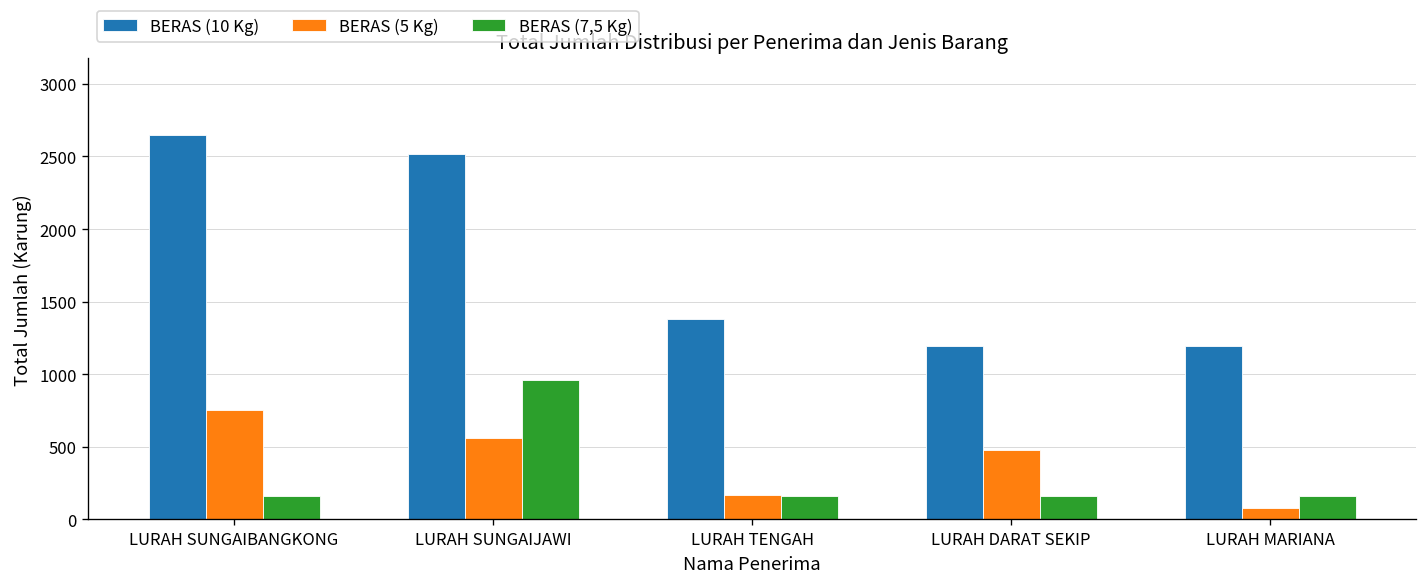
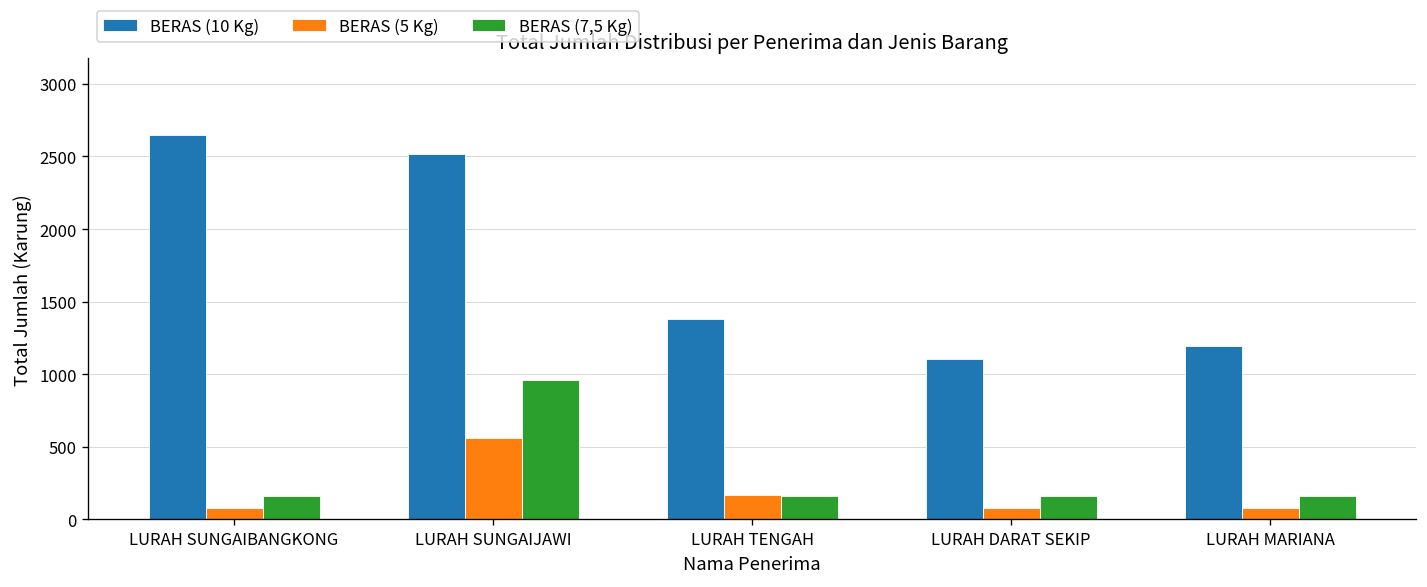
  {
    "BERAS (10 Kg)": {
      "LURAH SUNGAIBANGKONG": 2650,
      "LURAH SUNGAIJAWI": 2520,
      "LURAH TENGAH": 1380,
-     "LURAH DARAT SEKIP": 1190,
+     "LURAH DARAT SEKIP": 1110,
      "LURAH MARIANA": 1200
    },
    "BERAS (5 Kg)": {
-     "LURAH SUNGAIBANGKONG": 750,
+     "LURAH SUNGAIBANGKONG": 80,
      "LURAH SUNGAIJAWI": 560,
      "LURAH TENGAH": 170,
-     "LURAH DARAT SEKIP": 480,
+     "LURAH DARAT SEKIP": 80,
      "LURAH MARIANA": 80
    },
    "BERAS (7,5 Kg)": {
      "LURAH SUNGAIBANGKONG": 160,
      "LURAH SUNGAIJAWI": 960,
      "LURAH TENGAH": 160,
      "LURAH DARAT SEKIP": 160,
      "LURAH MARIANA": 160
    }
  }
